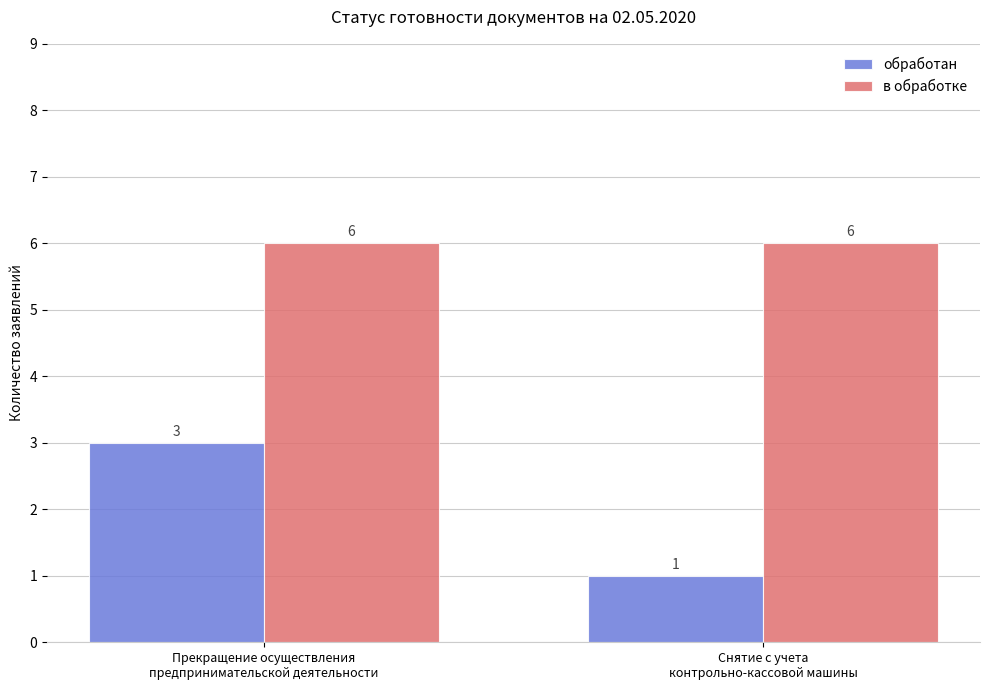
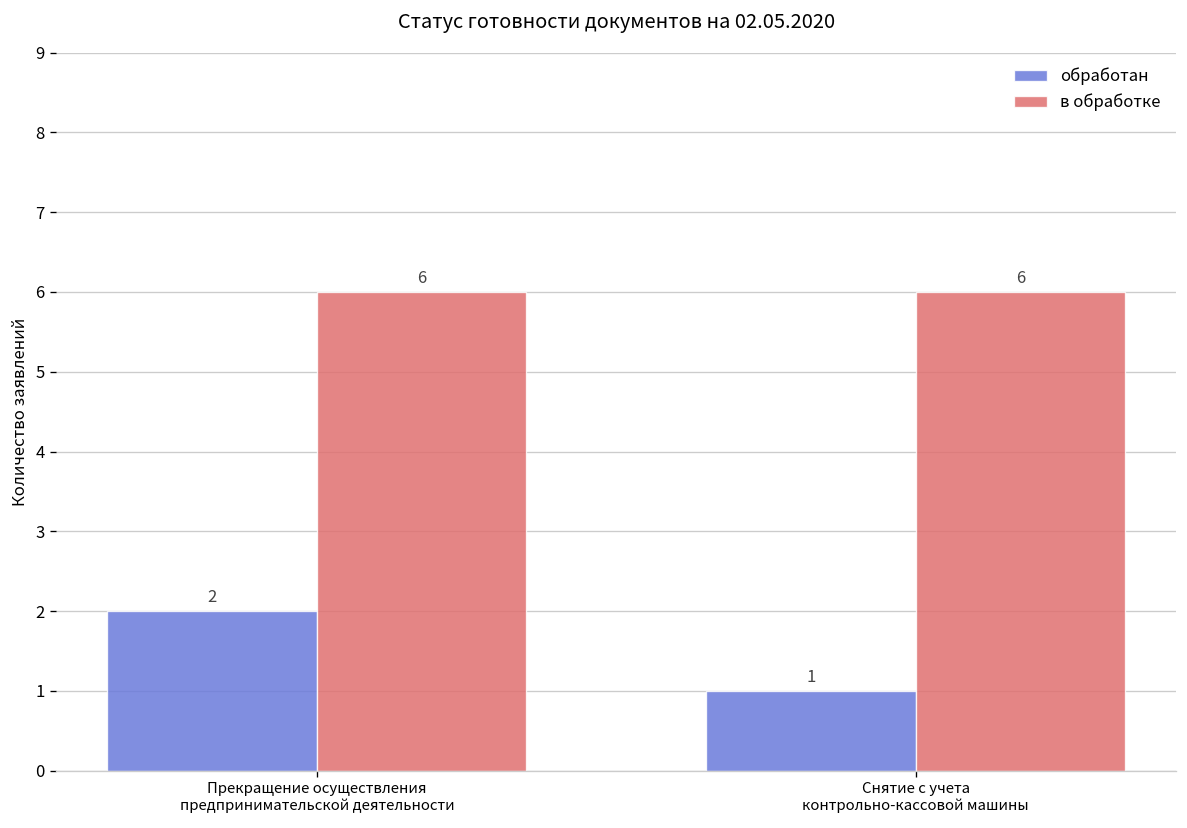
  {
    "обработан": {
-     "Прекращение осуществления предпринимательской деятельности": 3,
+     "Прекращение осуществления предпринимательской деятельности": 2,
      "Снятие с учета контрольно-кассовой машины": 1
    },
    "в обработке": {
      "Прекращение осуществления предпринимательской деятельности": 6,
      "Снятие с учета контрольно-кассовой машины": 6
    }
  }
